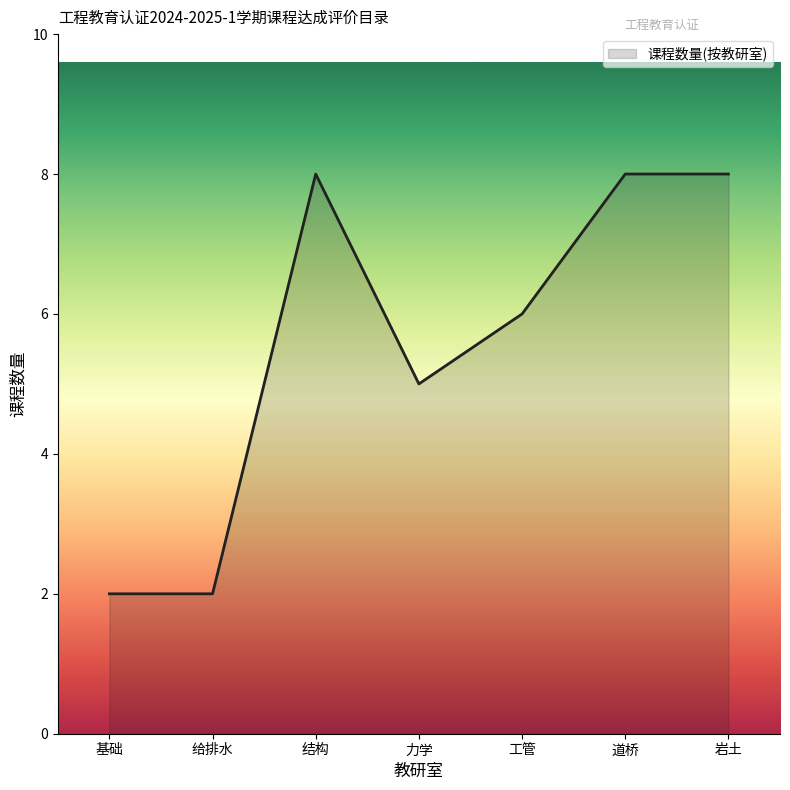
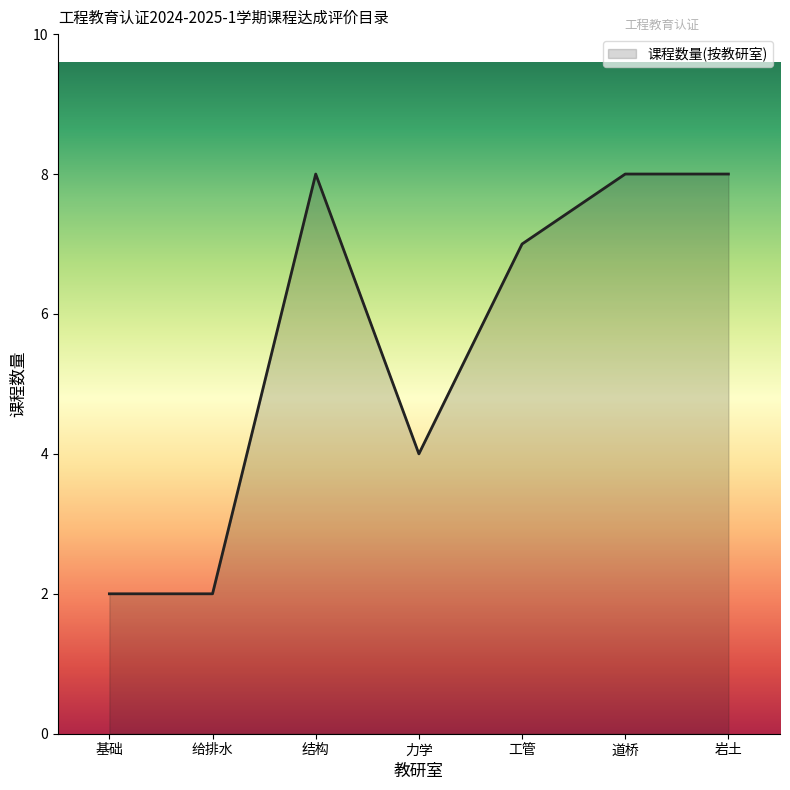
  {
    "基础": 2,
    "给排水": 2,
    "结构": 8,
-   "力学": 5,
-   "工管": 6,
+   "力学": 4,
+   "工管": 7,
    "道桥": 8,
    "岩土": 8
  }
